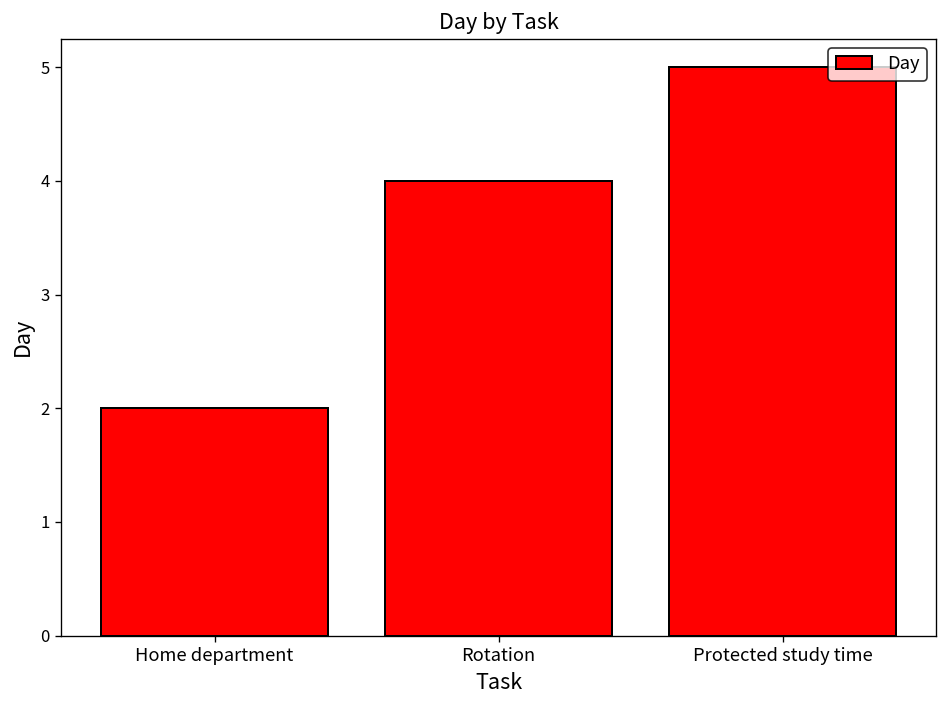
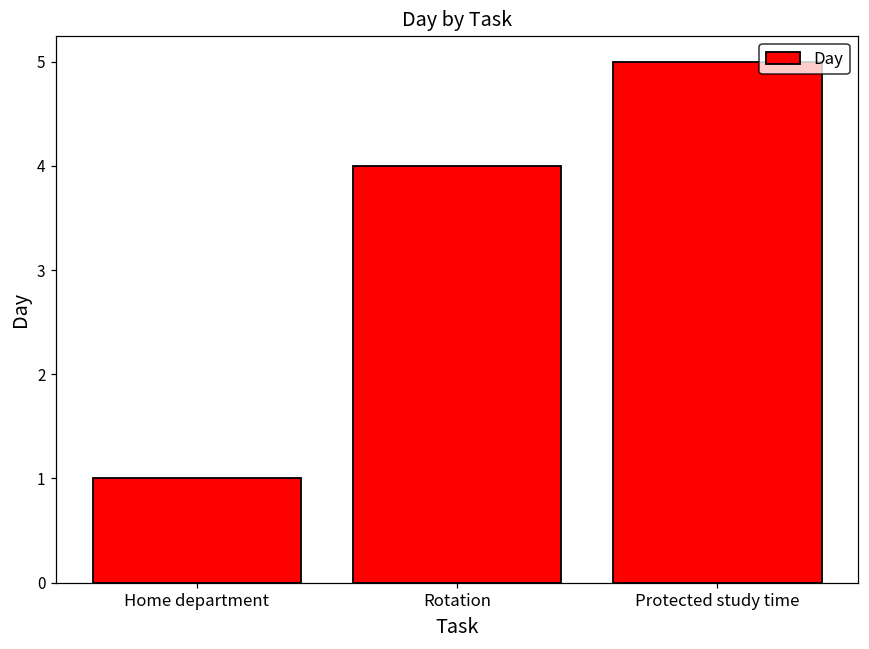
  {
-   "Home department": 2,
+   "Home department": 1,
    "Rotation": 4,
    "Protected study time": 5
  }
